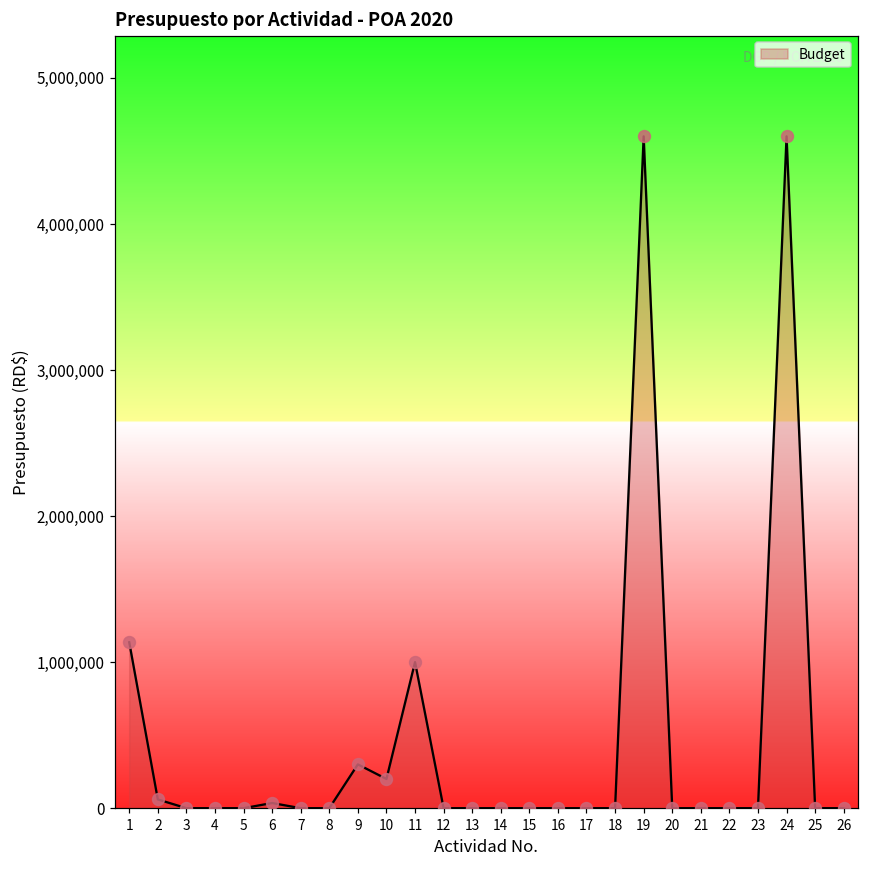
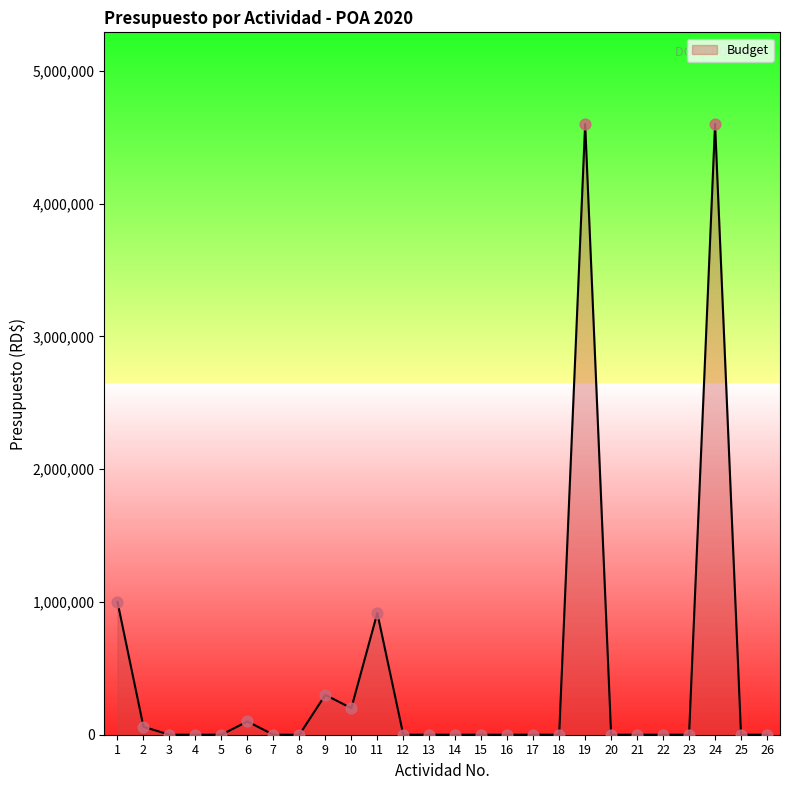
  {
-   "1": "1,140,000",
+   "1": "1,000,000",
    "2": "60,000",
    "3": "0",
    "4": "0",
    "5": "0",
-   "6": "40,000",
+   "6": "100,000",
    "7": "0",
    "8": "0",
    "9": "300,000",
    "10": "200,000",
-   "11": "1,000,000",
+   "11": "920,000",
    "12": "0",
    "13": "0",
    "14": "0",
    "15": "0",
    "16": "0",
    "17": "0",
    "18": "0",
    "19": "4,600,000",
    "20": "0",
    "21": "0",
    "22": "0",
    "23": "0",
    "24": "4,600,000",
    "25": "0",
    "26": "0"
  }
